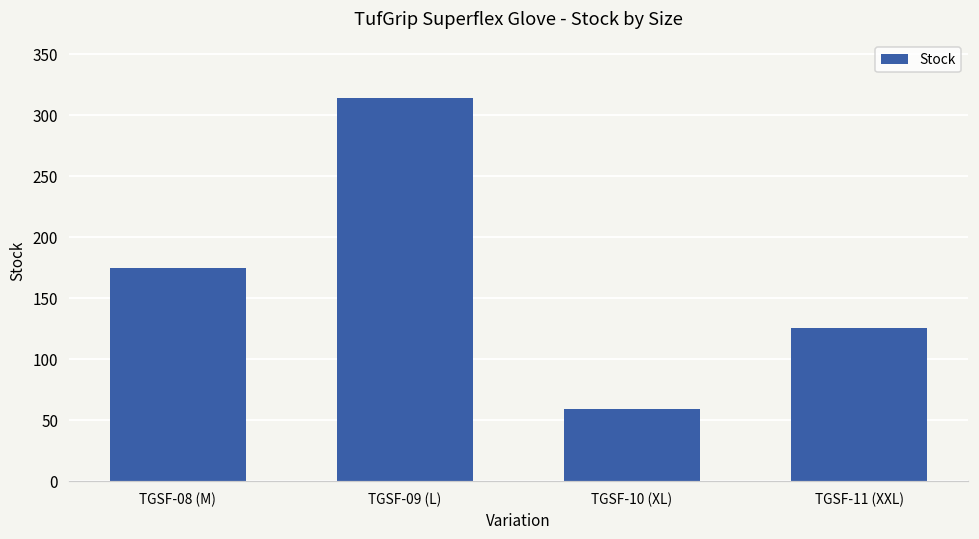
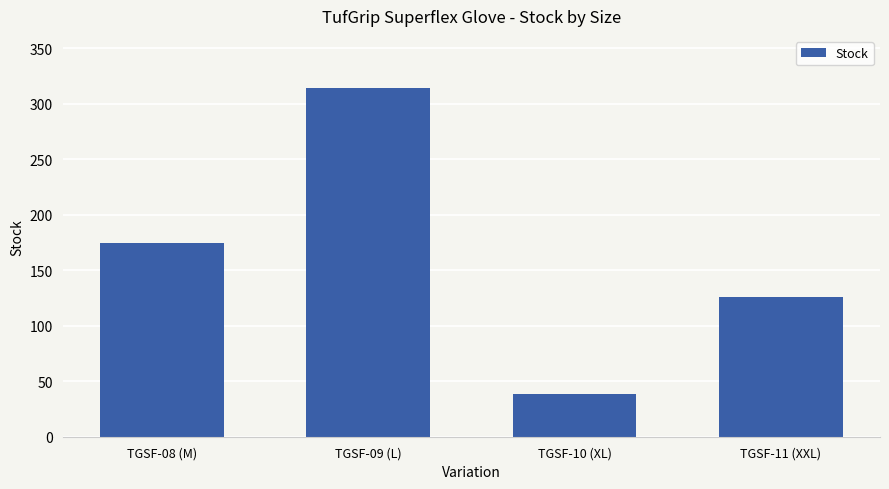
  {
    "TGSF-08 (M)": 175,
    "TGSF-09 (L)": 314,
-   "TGSF-10 (XL)": 59,
+   "TGSF-10 (XL)": 39,
    "TGSF-11 (XXL)": 126
  }
